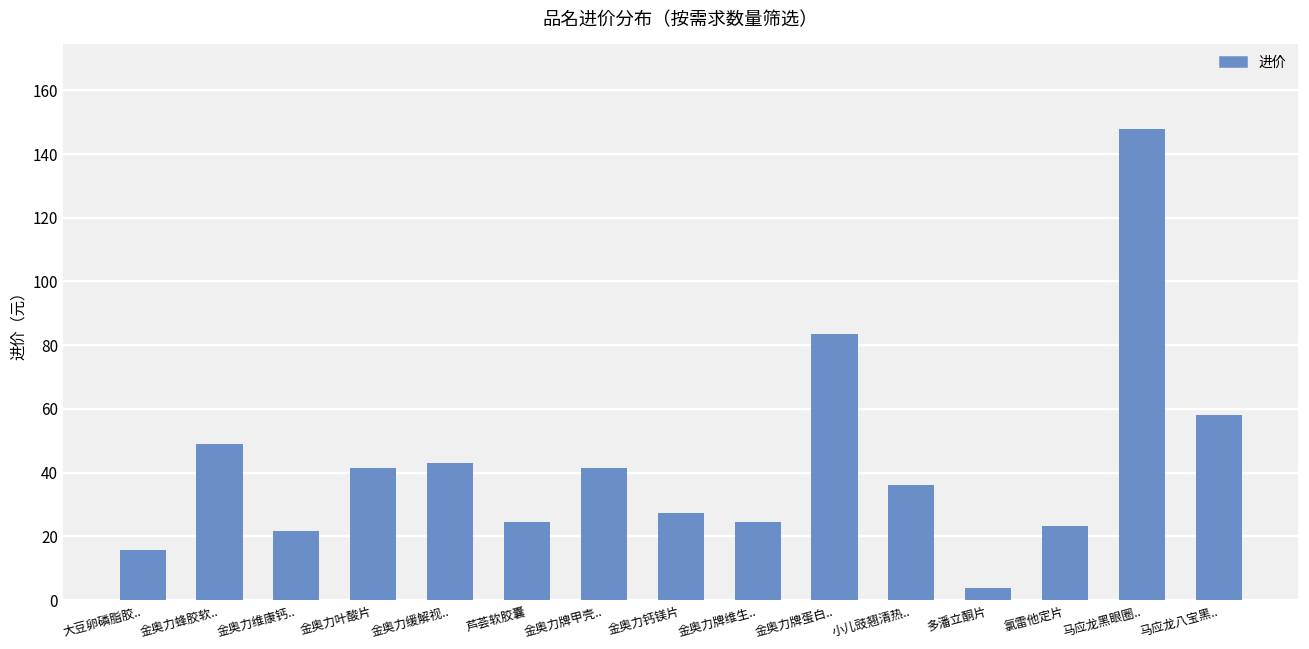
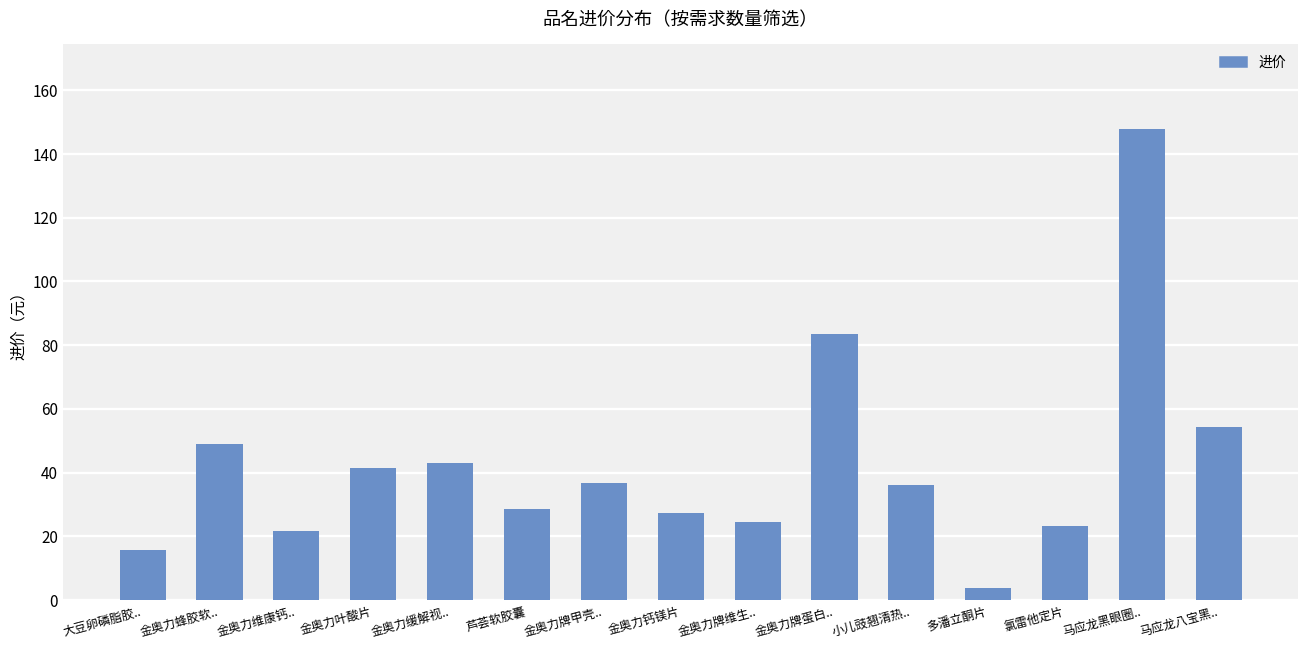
  {
    "大豆卵磷脂胶..": 16,
    "金奥力蜂胶软..": 49,
    "金奥力维康钙..": 22,
    "金奥力叶酸片": 41,
    "金奥力缓解视..": 43,
-   "芦荟软胶囊": 25,
-   "金奥力牌甲壳..": 41,
+   "芦荟软胶囊": 29,
+   "金奥力牌甲壳..": 37,
    "金奥力钙镁片": 27,
    "金奥力牌维生..": 25,
    "金奥力牌蛋白..": 83,
    "小儿豉翘清热..": 36,
    "多潘立酮片": 4,
    "氯雷他定片": 23,
    "马应龙黑眼圈..": 148,
-   "马应龙八宝黑..": 58
+   "马应龙八宝黑..": 54
  }
